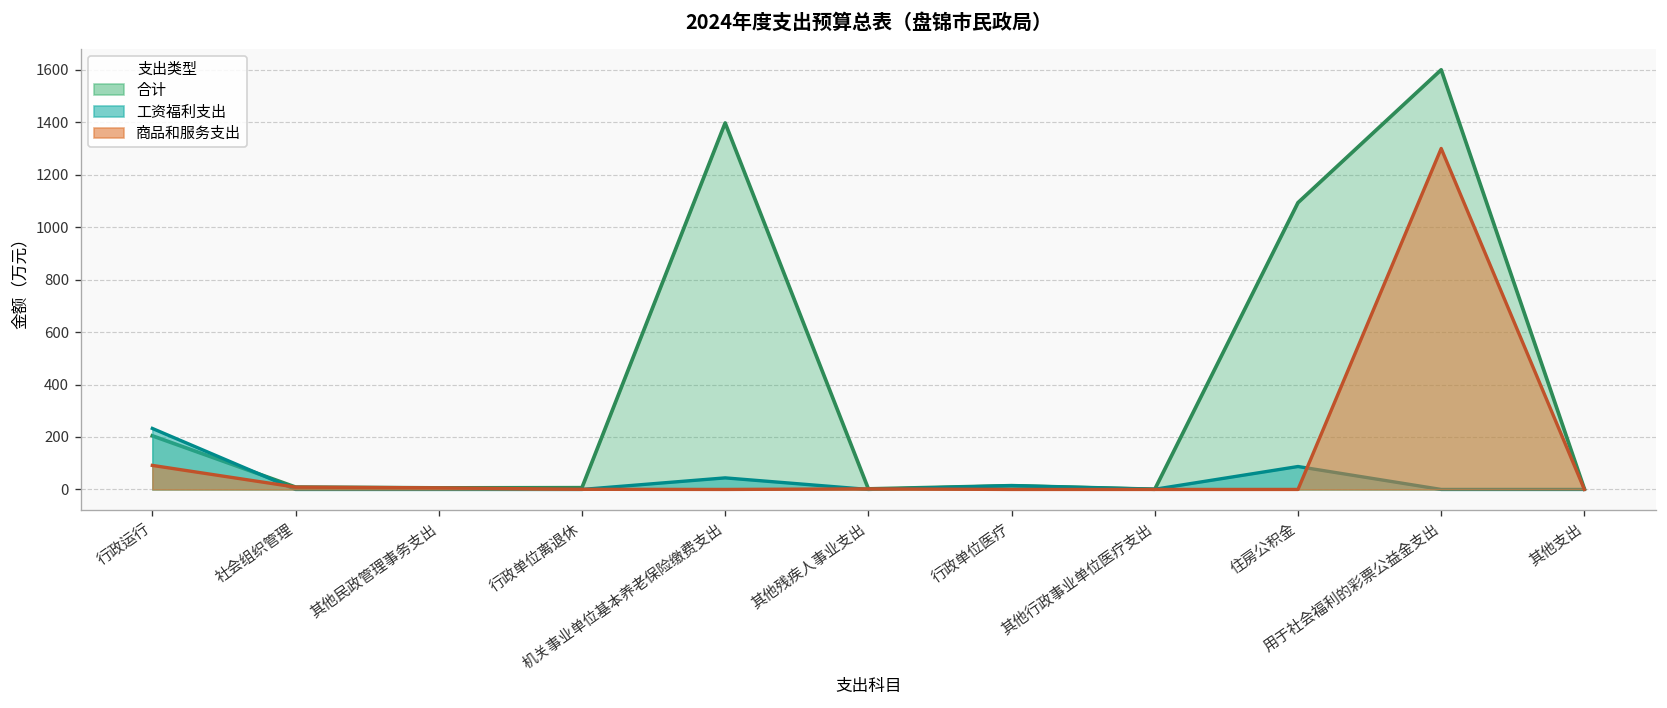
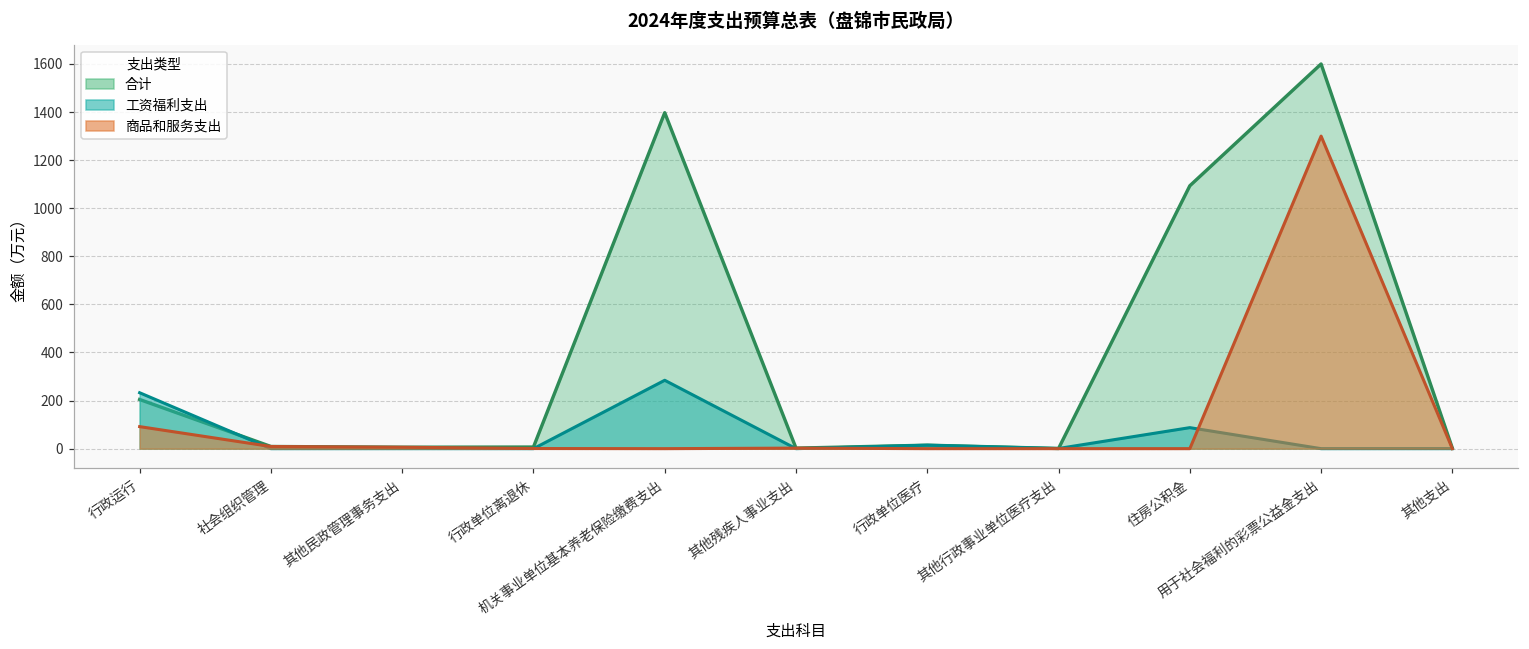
  {
    "合计": {
      "行政运行": 200,
      "机关事业单位基本养老保险缴费支出": 1400,
      "住房公积金": 1090,
      "用于社会福利的彩票公益金支出": 1600
    },
    "工资福利支出": {
      "行政运行": 230,
-     "机关事业单位基本养老保险缴费支出": 40,
+     "机关事业单位基本养老保险缴费支出": 280,
      "住房公积金": 90,
      "用于社会福利的彩票公益金支出": 0
    },
    "商品和服务支出": {
      "行政运行": 90,
      "机关事业单位基本养老保险缴费支出": 0,
      "行政单位医疗": 0,
      "住房公积金": 0,
      "用于社会福利的彩票公益金支出": 1300
    }
  }
